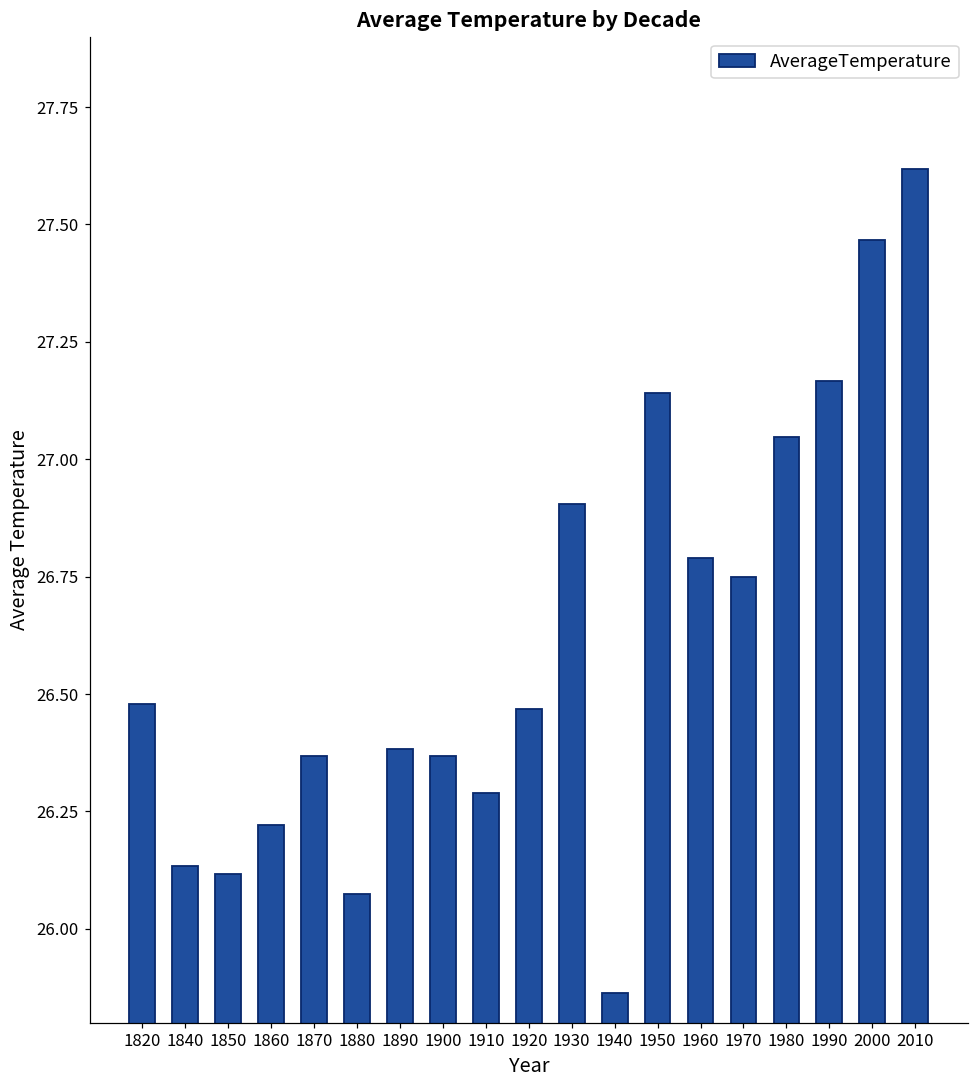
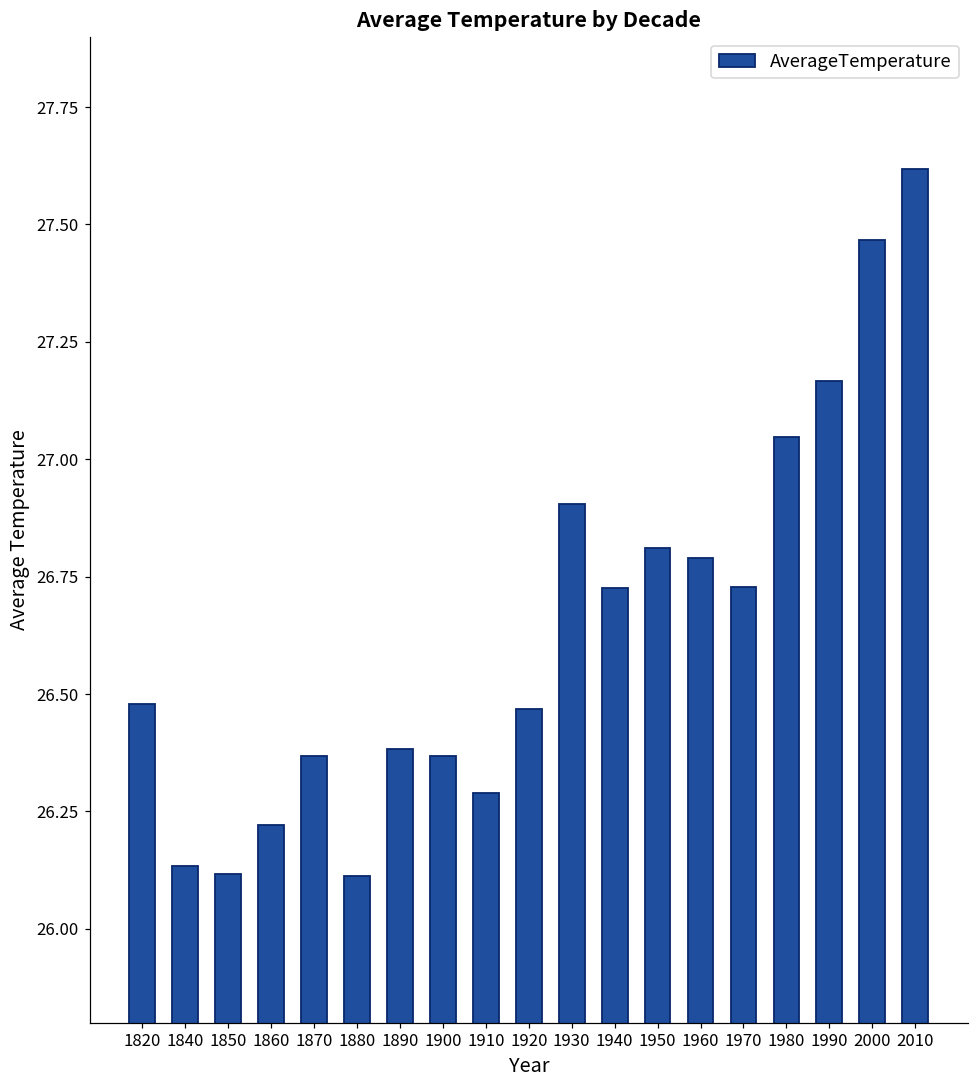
  {
    "1820": 26.48,
    "1840": 26.13,
    "1850": 26.12,
    "1860": 26.22,
    "1870": 26.37,
-   "1880": 26.07,
+   "1880": 26.11,
    "1890": 26.38,
    "1900": 26.37,
    "1910": 26.29,
    "1920": 26.47,
    "1930": 26.90,
-   "1940": 25.86,
-   "1950": 27.14,
+   "1940": 26.73,
+   "1950": 26.81,
    "1960": 26.79,
-   "1970": 26.75,
+   "1970": 26.73,
    "1980": 27.05,
    "1990": 27.17,
    "2000": 27.47,
    "2010": 27.62
  }
